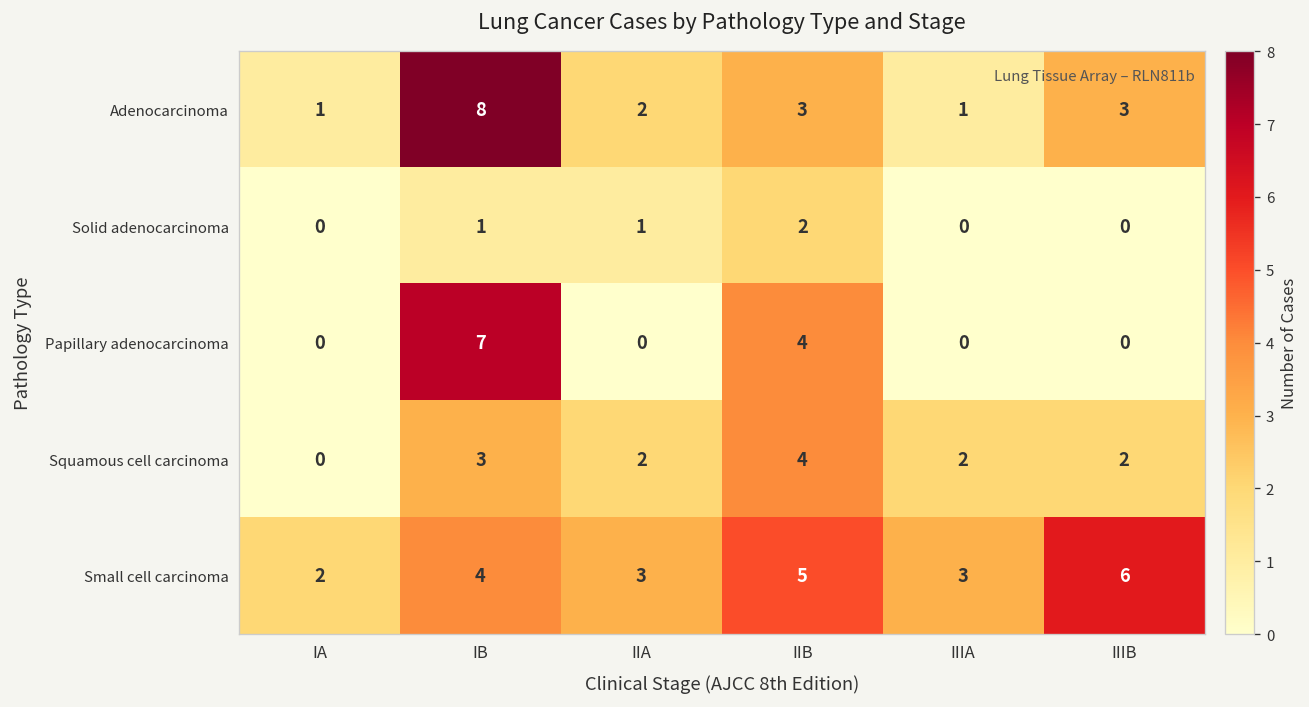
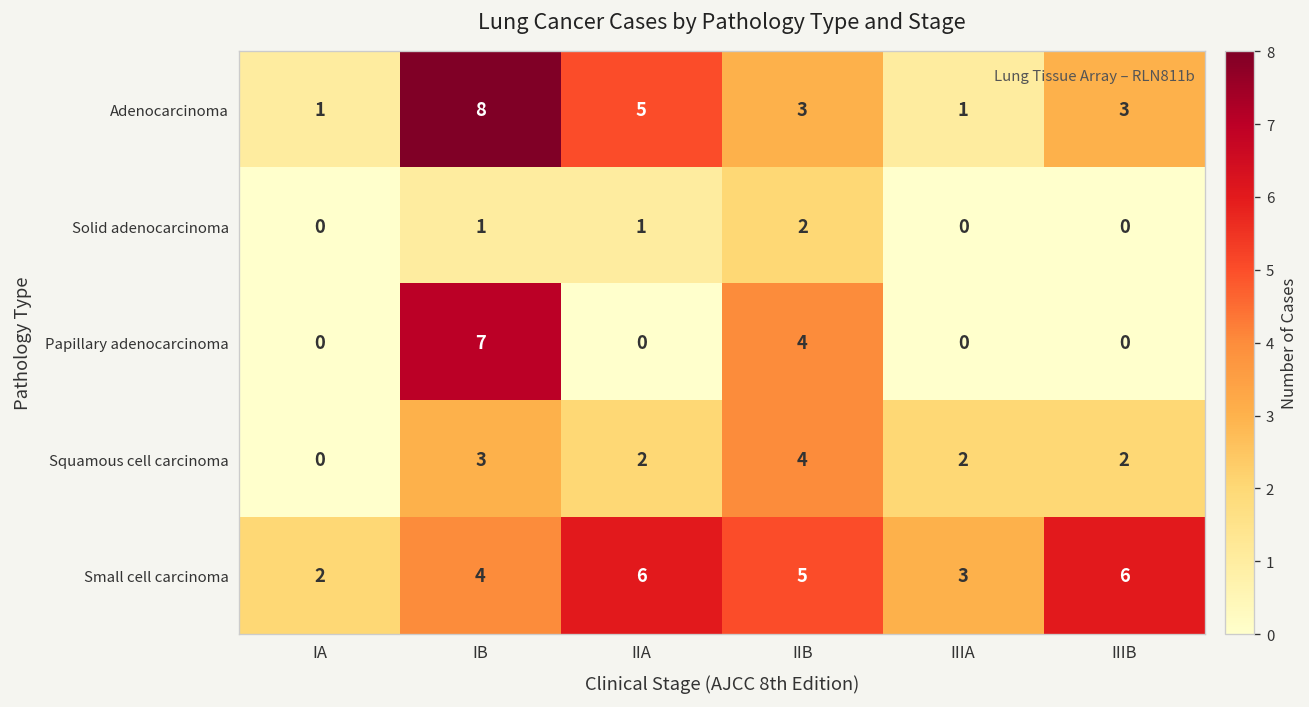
  {
    "Adenocarcinoma": {
      "IA": 1,
      "IB": 8,
-     "IIA": 2,
+     "IIA": 5,
      "IIB": 3,
      "IIIA": 1
    },
    "Solid adenocarcinoma": {
      "IA": 0,
      "IB": 1,
      "IIA": 1,
      "IIB": 2,
      "IIIA": 0,
      "IIIB": 0
    },
    "Papillary adenocarcinoma": {
      "IA": 0,
      "IB": 7,
      "IIA": 0,
      "IIB": 4,
      "IIIA": 0,
      "IIIB": 0
    },
    "Squamous cell carcinoma": {
      "IA": 0,
      "IB": 3,
      "IIA": 2,
      "IIB": 4,
      "IIIA": 2,
      "IIIB": 2
    },
    "Small cell carcinoma": {
      "IA": 2,
      "IB": 4,
-     "IIA": 3,
+     "IIA": 6,
      "IIB": 5,
      "IIIA": 3,
      "IIIB": 6
    }
  }
